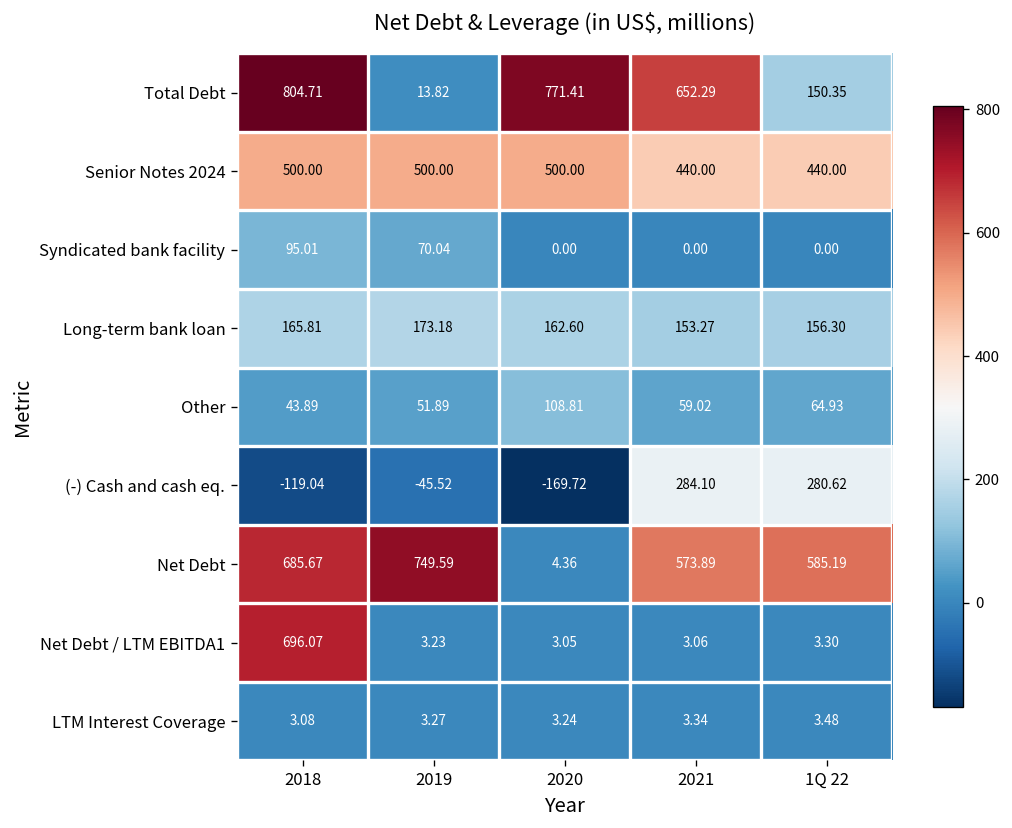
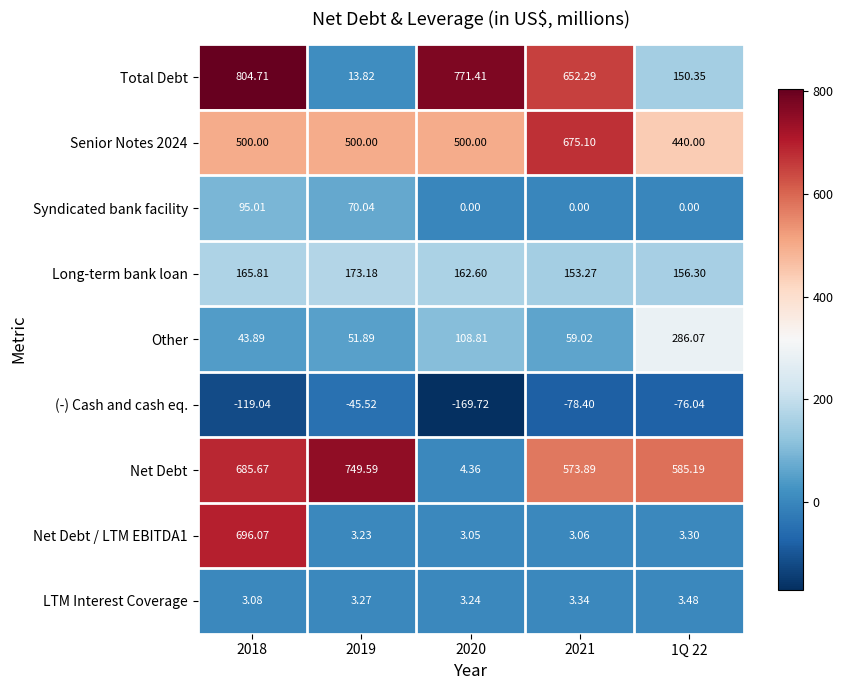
  {
    "Total Debt": {
      "2018": 804.71,
      "2019": 13.82,
      "2020": 771.41,
      "2021": 652.29,
      "1Q 22": 150.35
    },
    "Senior Notes 2024": {
      "2018": 500.00,
      "2019": 500.00,
      "2020": 500.00,
-     "2021": 440.00,
+     "2021": 675.10,
      "1Q 22": 440.00
    },
    "Syndicated bank facility": {
      "2018": 95.01,
      "2019": 70.04,
      "2020": 0.00,
      "2021": 0.00,
      "1Q 22": 0.00
    },
    "Long-term bank loan": {
      "2018": 165.81,
      "2019": 173.18,
      "2020": 162.60,
      "2021": 153.27,
      "1Q 22": 156.30
    },
    "Other": {
      "2018": 43.89,
      "2019": 51.89,
      "2020": 108.81,
      "2021": 59.02,
-     "1Q 22": 64.93
+     "1Q 22": 286.07
    },
    "(-) Cash and cash eq.": {
      "2018": -119.04,
      "2019": -45.52,
      "2020": -169.72,
-     "2021": 284.10,
-     "1Q 22": 280.62
+     "2021": -78.40,
+     "1Q 22": -76.04
    },
    "Net Debt": {
      "2018": 685.67,
      "2019": 749.59,
      "2020": 4.36,
      "2021": 573.89,
      "1Q 22": 585.19
    },
    "Net Debt / LTM EBITDA1": {
      "2018": 696.07,
      "2019": 3.23,
      "2020": 3.05,
      "2021": 3.06,
      "1Q 22": 3.30
    },
    "LTM Interest Coverage": {
      "2018": 3.08,
      "2019": 3.27,
      "2020": 3.24,
      "2021": 3.34,
      "1Q 22": 3.48
    }
  }
